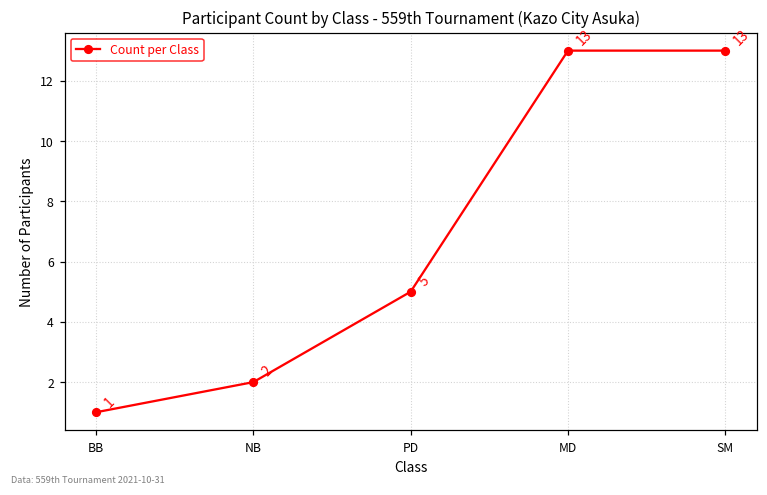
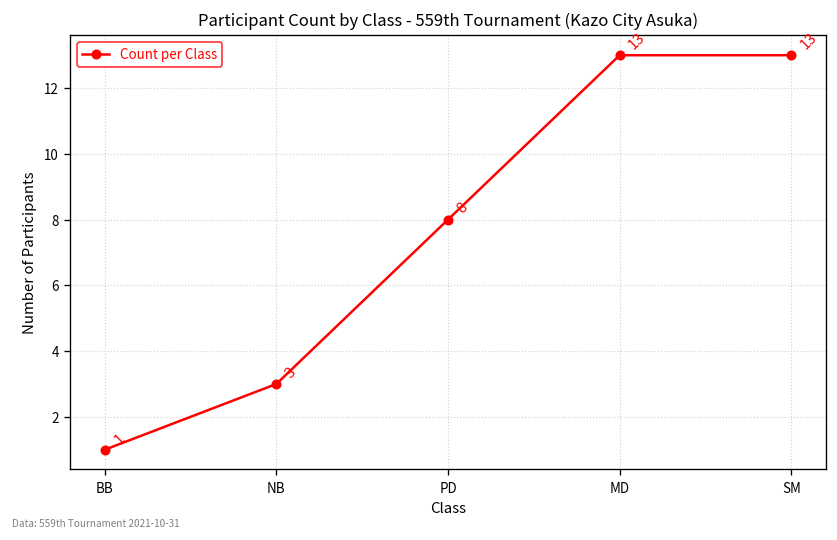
  {
    "BB": 1,
-   "NB": 2,
-   "PD": 5,
+   "NB": 3,
+   "PD": 8,
    "MD": 13,
    "SM": 13
  }
